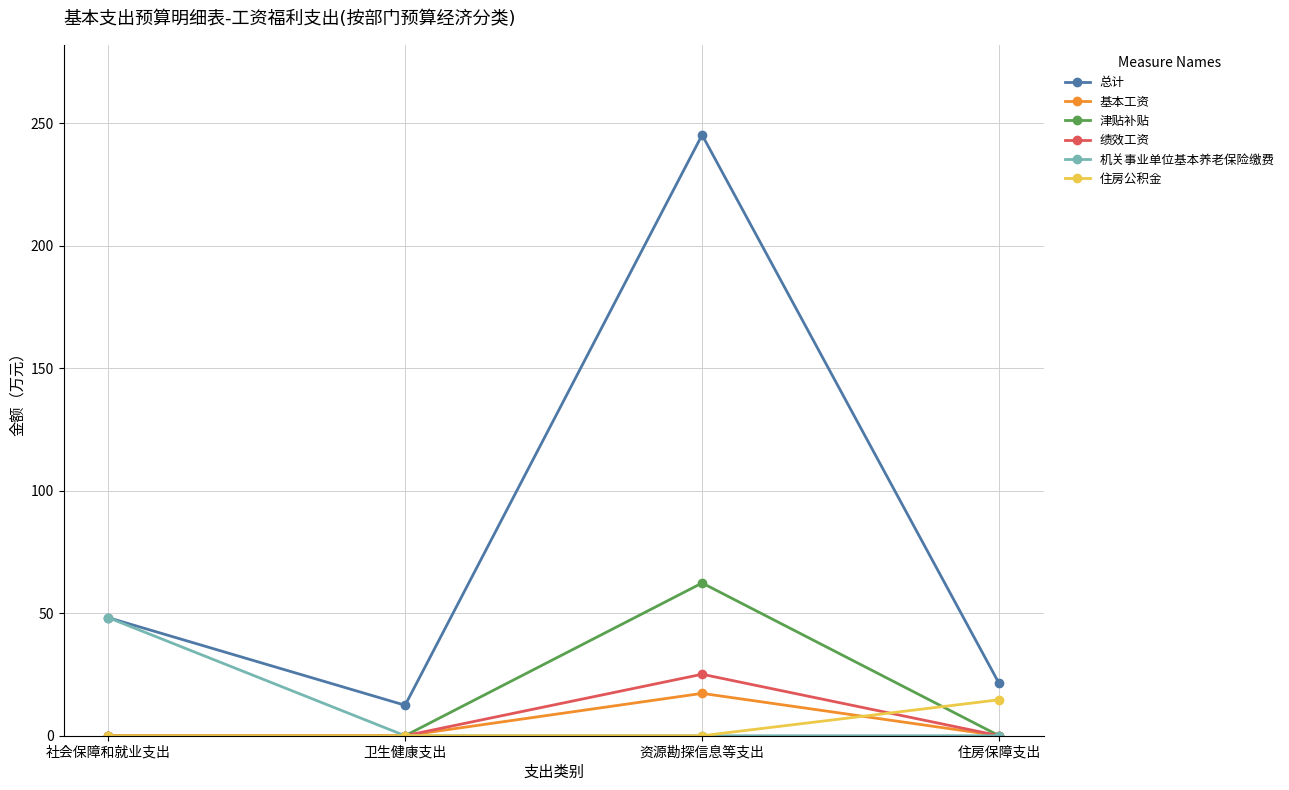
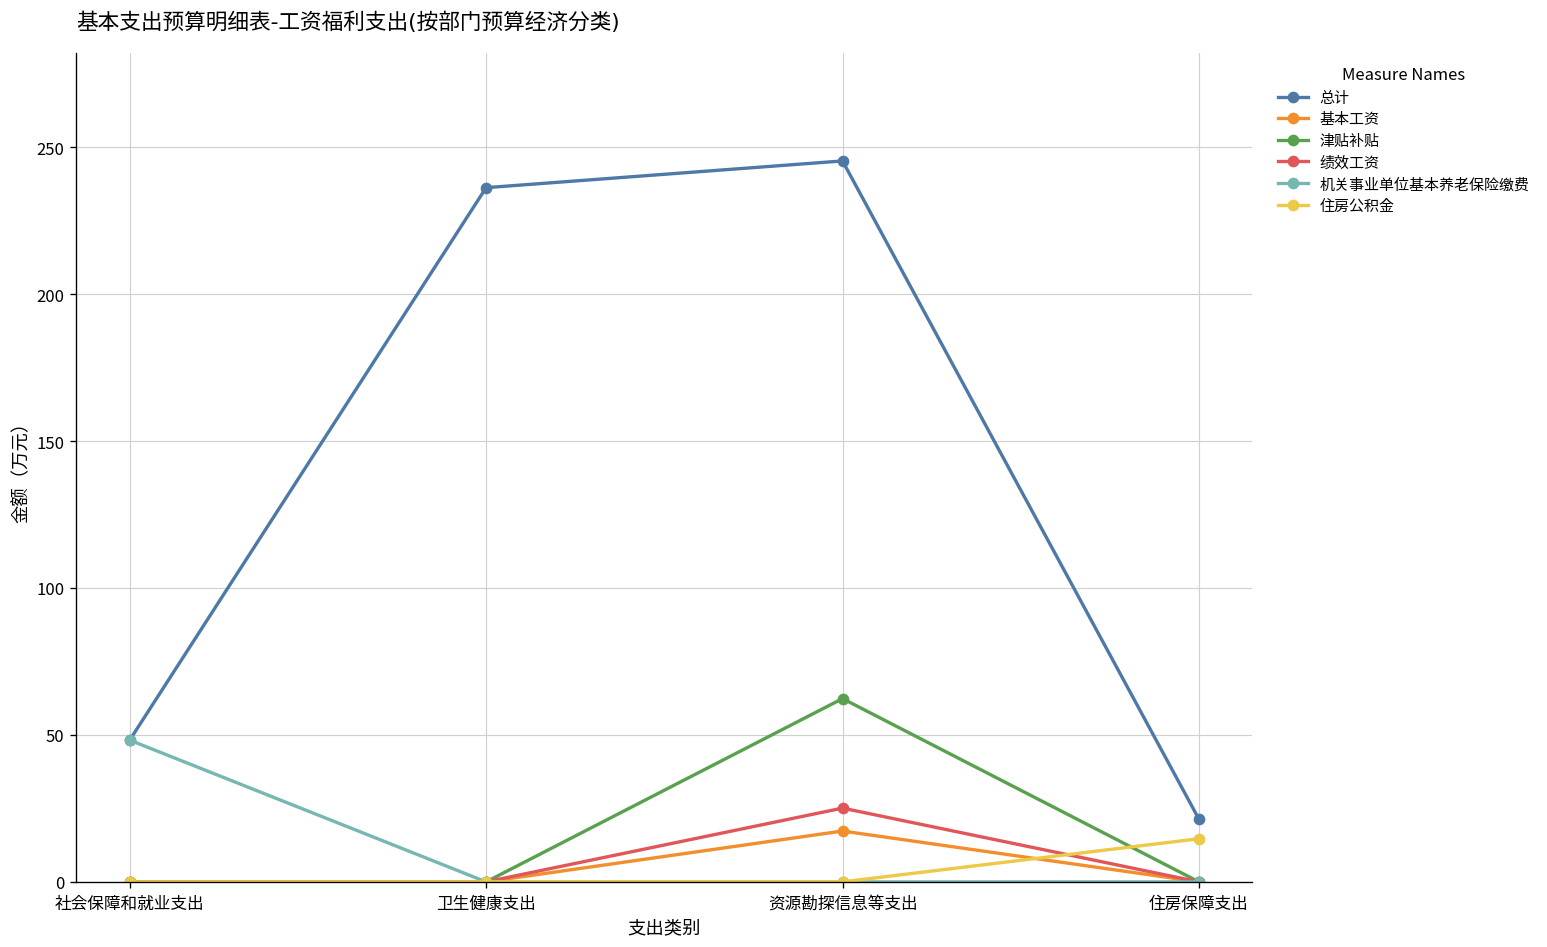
  {
    "总计": {
-     "卫生健康支出": 12,
+     "卫生健康支出": 236,
      "资源勘探信息等支出": 245,
      "住房保障支出": 21
    },
    "基本工资": {
      "资源勘探信息等支出": 17
    },
    "津贴补贴": {
      "资源勘探信息等支出": 62
    },
    "绩效工资": {
      "资源勘探信息等支出": 25
    },
    "住房公积金": {
      "住房保障支出": 15
    }
  }
